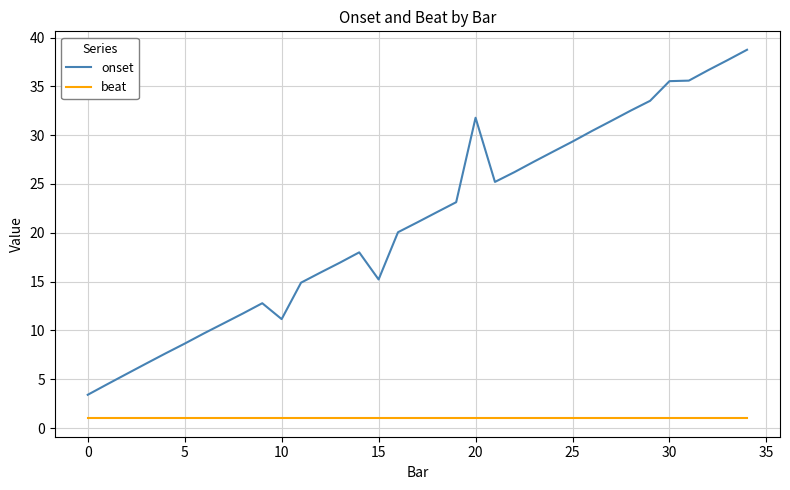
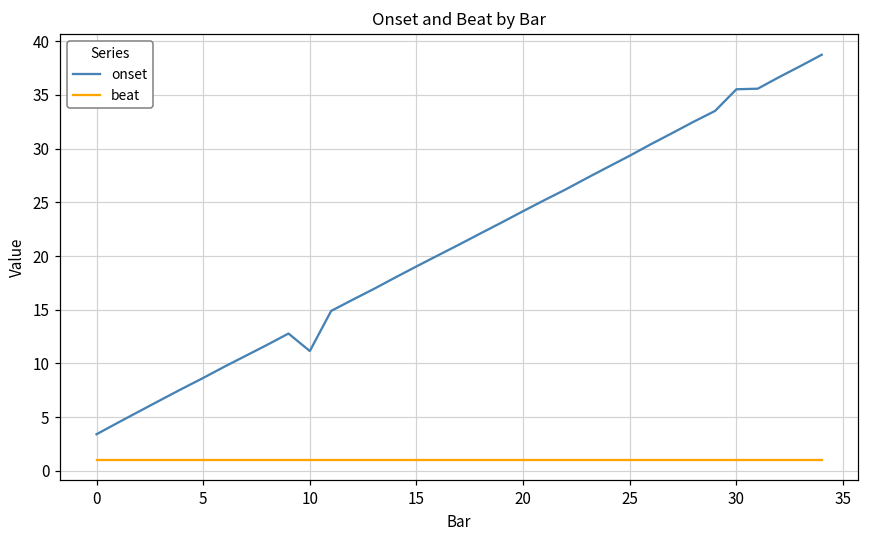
  {
    "onset": {
      "0": 3,
      "5": 9,
      "10": 11,
-     "15": 15,
-     "20": 32,
+     "15": 19,
+     "20": 24,
      "25": 29,
      "30": 36
    },
    "beat": {
      "0": 1,
      "5": 1,
      "10": 1,
      "15": 1,
      "20": 1,
      "25": 1,
      "30": 1
    }
  }
